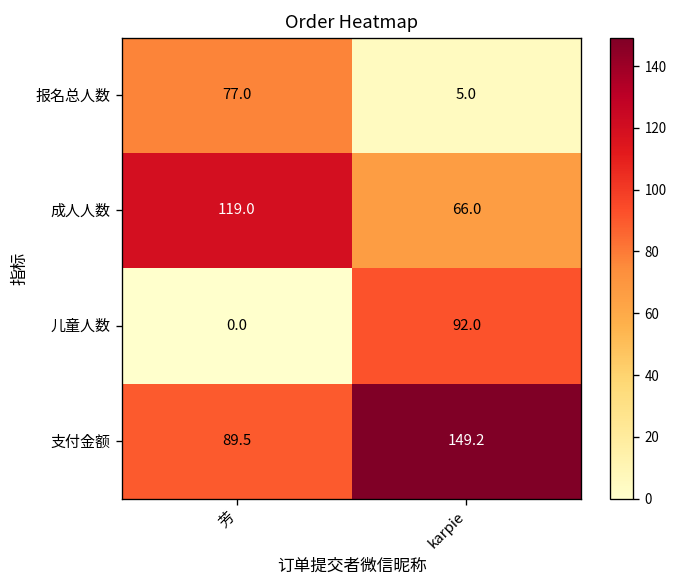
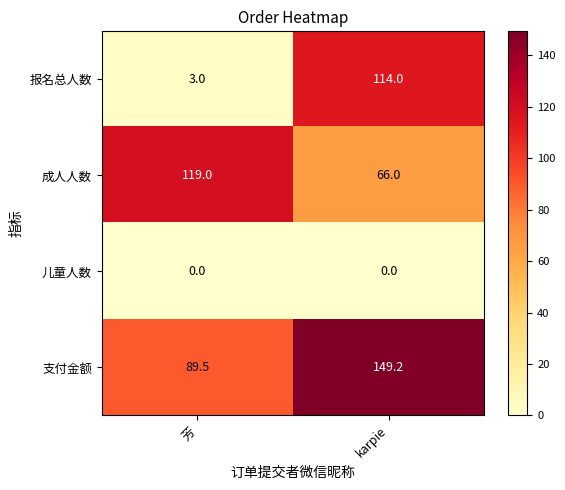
  {
    "报名总人数": {
-     "芳": 77.0,
-     "karpie": 5.0
+     "芳": 3.0,
+     "karpie": 114.0
    },
    "成人人数": {
      "芳": 119.0,
      "karpie": 66.0
    },
    "儿童人数": {
      "芳": 0.0,
-     "karpie": 92.0
+     "karpie": 0.0
    },
    "支付金额": {
      "芳": 89.5,
      "karpie": 149.2
    }
  }
